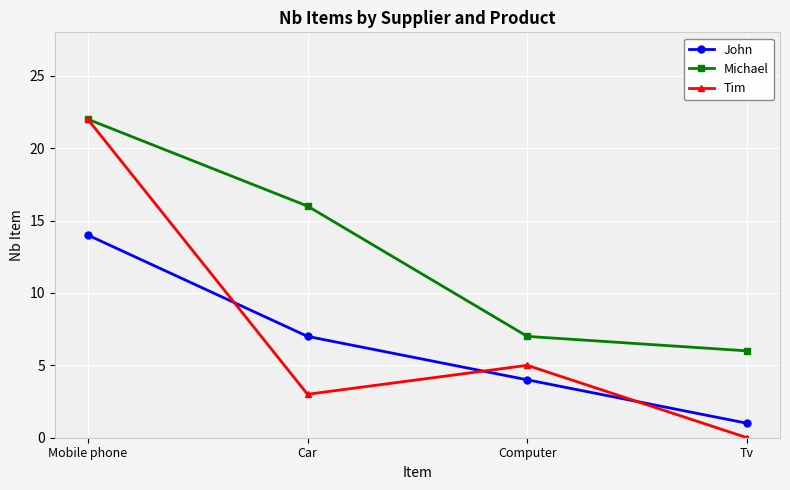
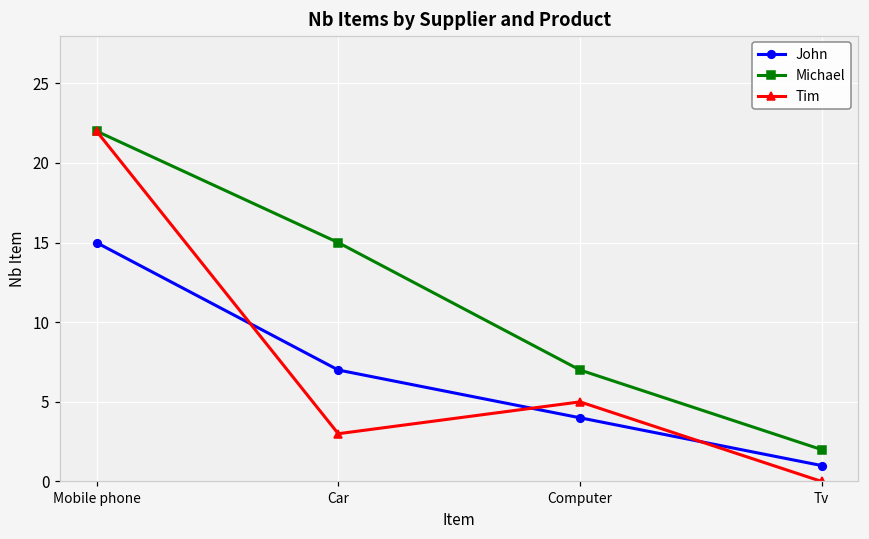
  {
    "John": {
-     "Mobile phone": 14,
+     "Mobile phone": 15,
      "Car": 7,
      "Computer": 4,
      "Tv": 1
    },
    "Michael": {
-     "Car": 16,
+     "Car": 15,
      "Computer": 7,
-     "Tv": 6
+     "Tv": 2
    },
    "Tim": {
      "Car": 3,
      "Computer": 5,
      "Tv": 0
    }
  }
